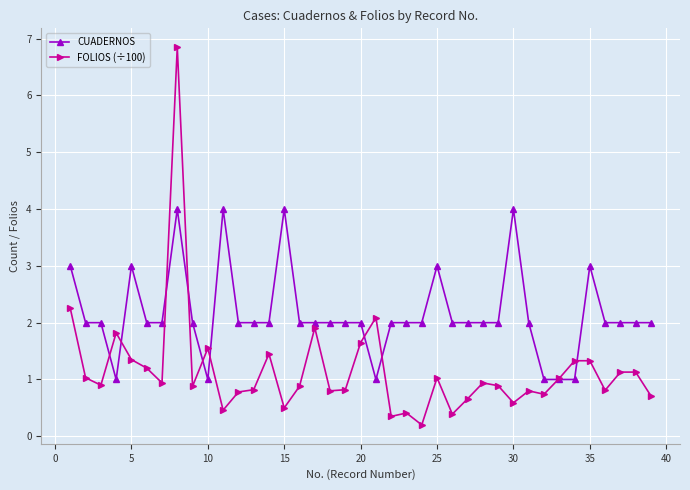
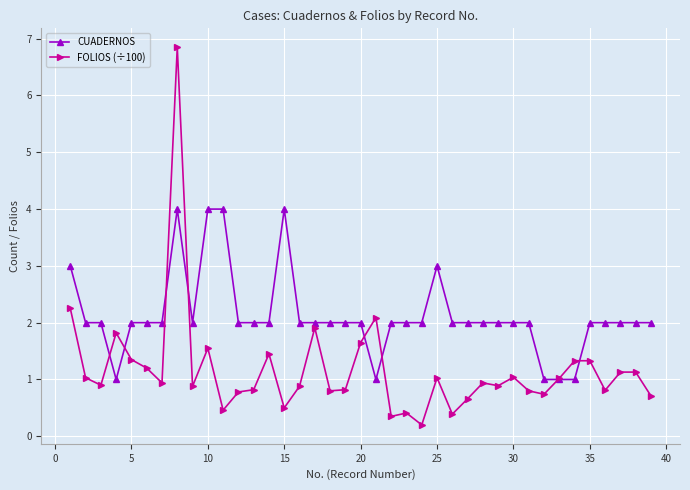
  {
    "CUADERNOS": {
-     "5": 3,
-     "10": 1,
+     "5": 2,
+     "10": 4,
      "15": 4,
      "20": 2,
      "25": 3,
-     "30": 4,
-     "35": 3
+     "30": 2,
+     "35": 2
    },
    "FOLIOS (÷100)": {
      "5": 1.4,
      "10": 1.6,
      "15": 0.5,
      "20": 1.7,
      "25": 1.0,
-     "30": 0.6,
+     "30": 1.0,
      "35": 1.3
    }
  }
